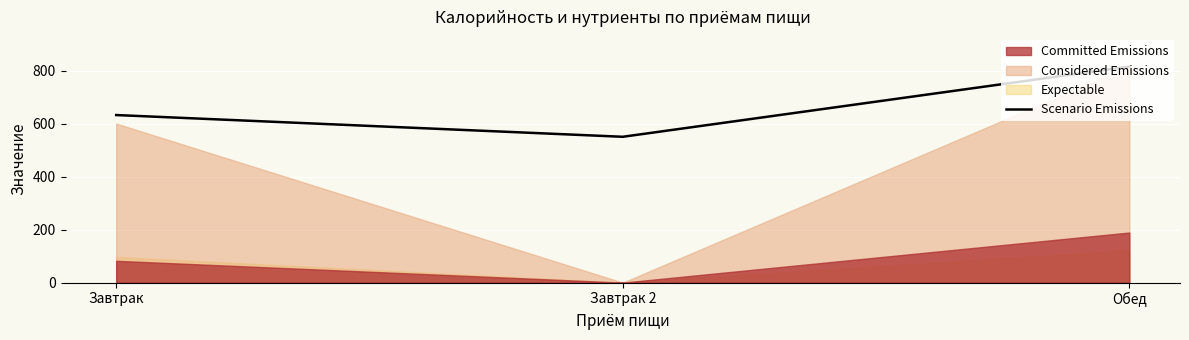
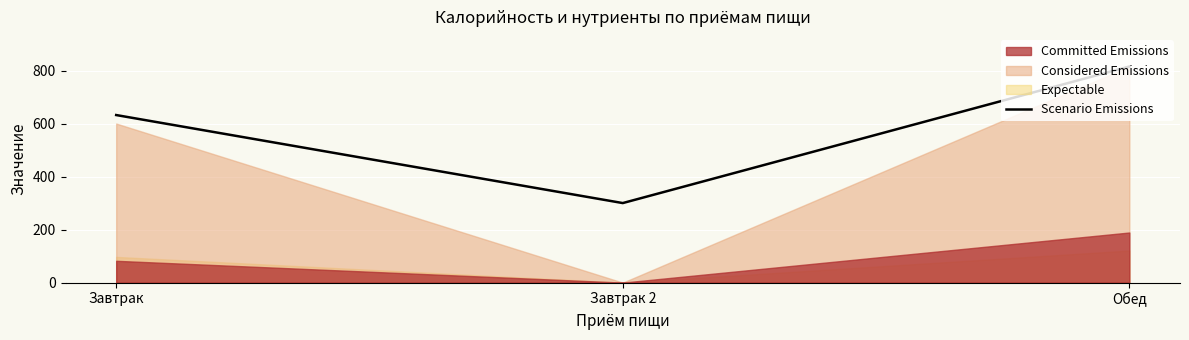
  {
    "Scenario Emissions": {
      "Завтрак": 630,
-     "Завтрак 2": 550
+     "Завтрак 2": 300
    },
    "Committed Emissions": {
      "Завтрак": 80,
      "Обед": 190
    }
  }
